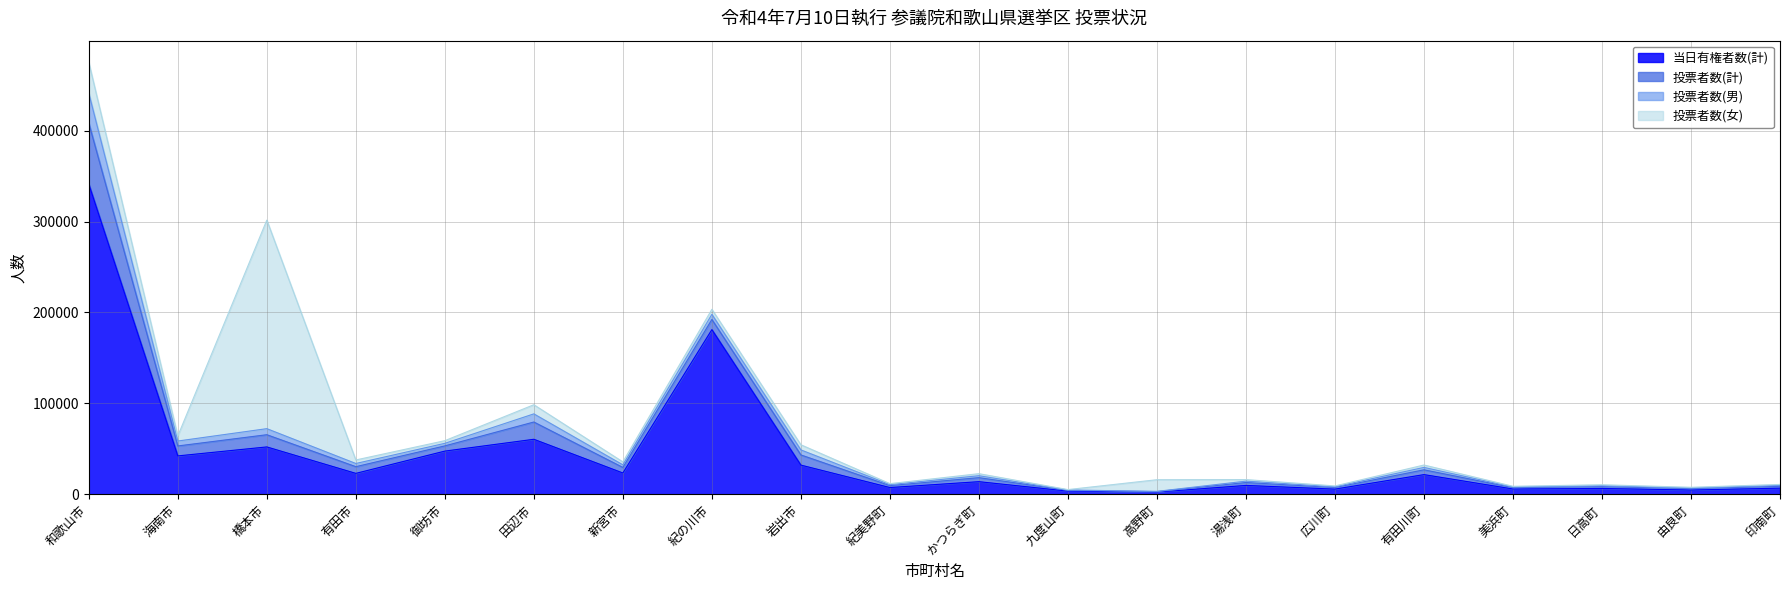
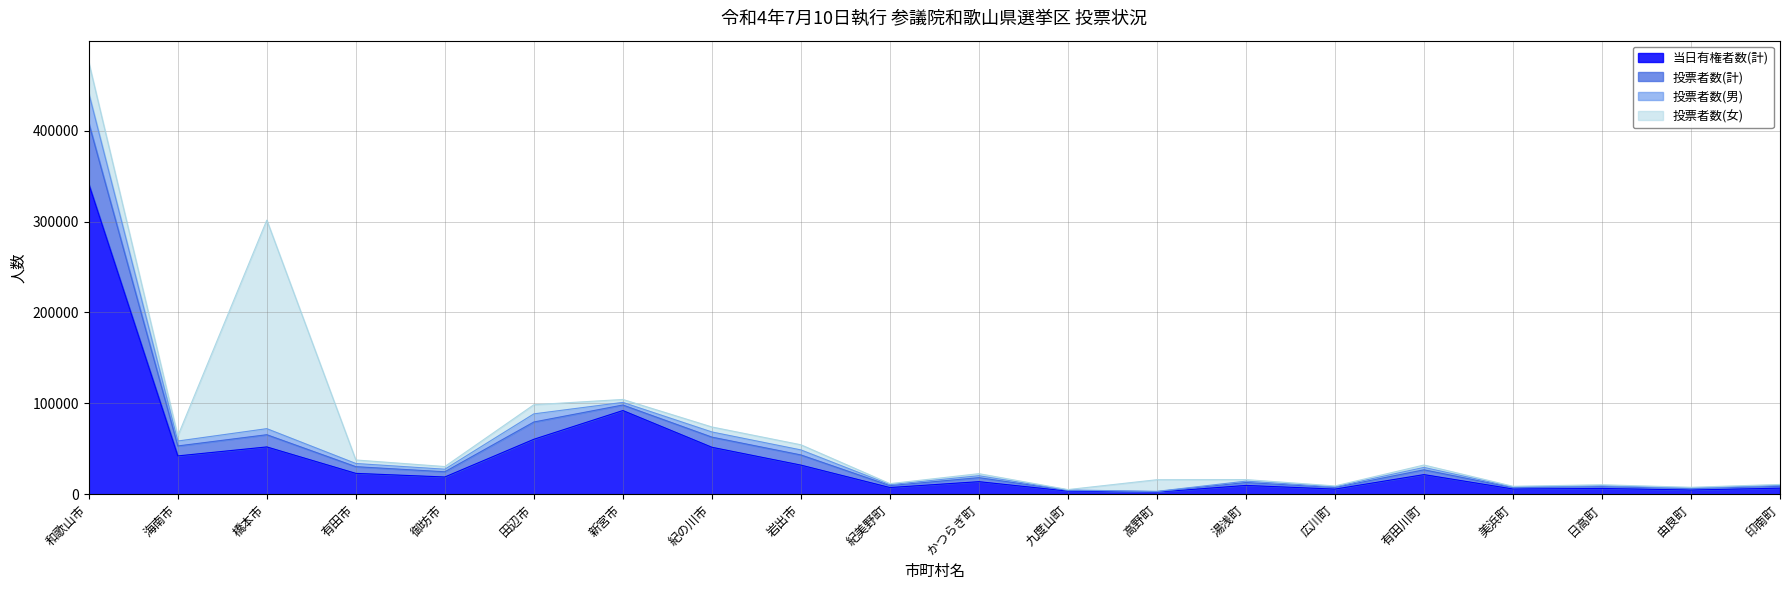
  {
    "当日有権者数(計)": {
      "和歌山市": 340000,
      "海南市": 40000,
      "橋本市": 50000,
      "有田市": 20000,
-     "御坊市": 50000,
+     "御坊市": 20000,
      "田辺市": 60000,
-     "新宮市": 20000,
-     "紀の川市": 180000,
+     "新宮市": 90000,
+     "紀の川市": 50000,
      "岩出市": 30000,
      "かつらぎ町": 10000,
      "湯浅町": 10000,
      "有田川町": 20000
    },
    "投票者数(女)": {
      "和歌山市": 30000,
      "海南市": 10000,
      "橋本市": 230000,
      "有田市": 0,
      "御坊市": 0,
      "田辺市": 10000,
      "新宮市": 0,
      "紀の川市": 10000,
      "岩出市": 10000,
      "高野町": 10000
    }
  }
